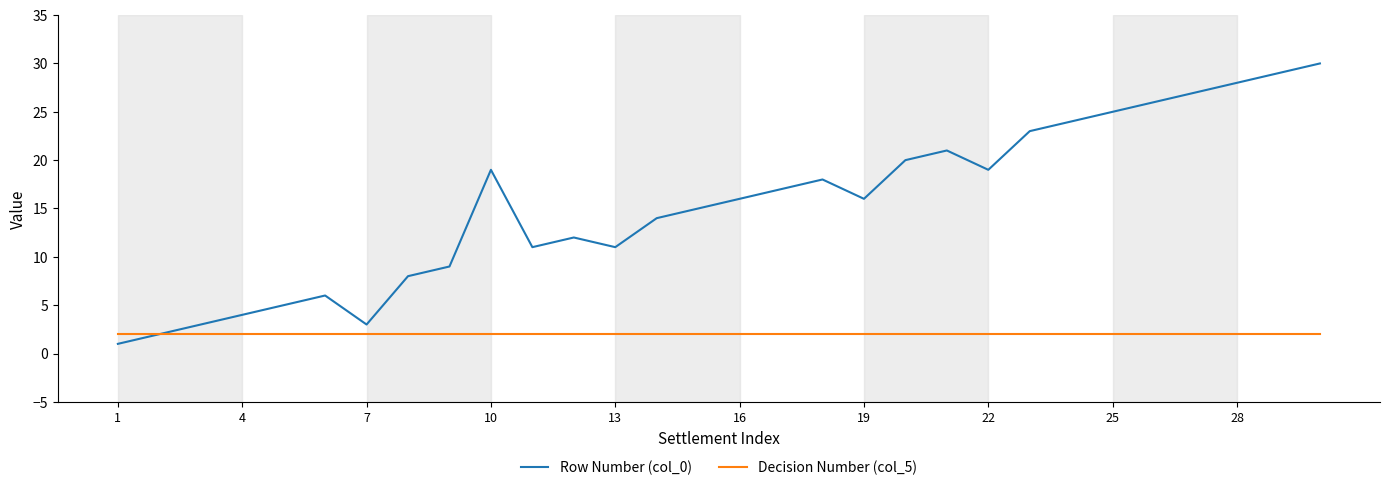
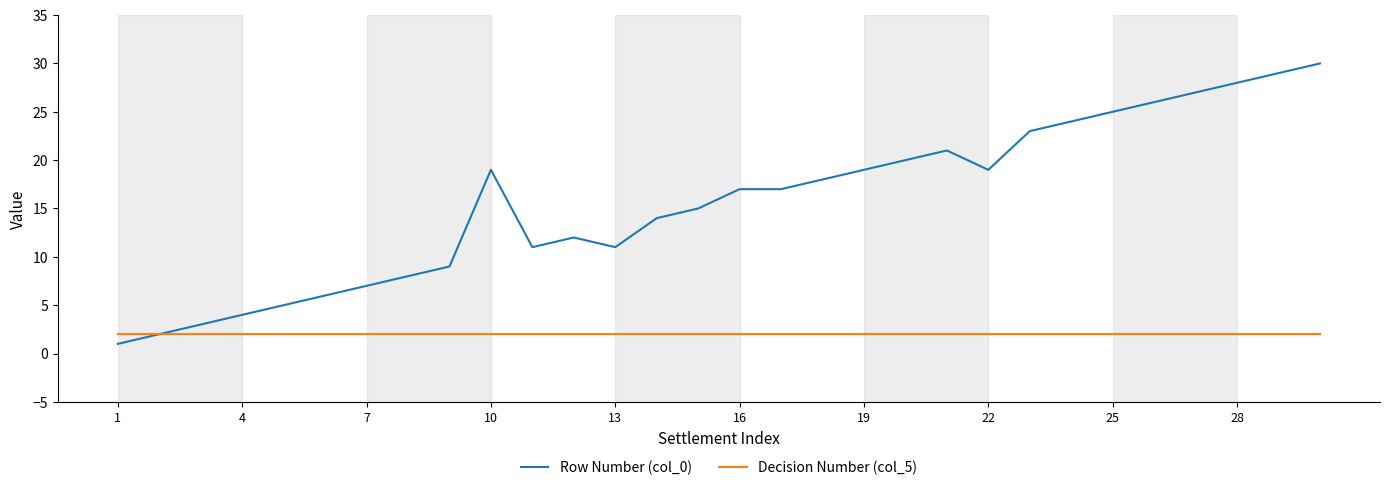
  {
    "Row Number (col_0)": {
      "1": 1,
      "4": 4,
-     "7": 3,
+     "7": 7,
      "10": 19,
      "13": 11,
-     "16": 16,
-     "19": 16,
+     "16": 17,
+     "19": 19,
      "22": 19,
      "25": 25,
      "28": 28
    },
    "Decision Number (col_5)": {
      "1": 2,
      "4": 2,
      "7": 2,
      "10": 2,
      "13": 2,
      "16": 2,
      "19": 2,
      "22": 2,
      "25": 2,
      "28": 2
    }
  }
